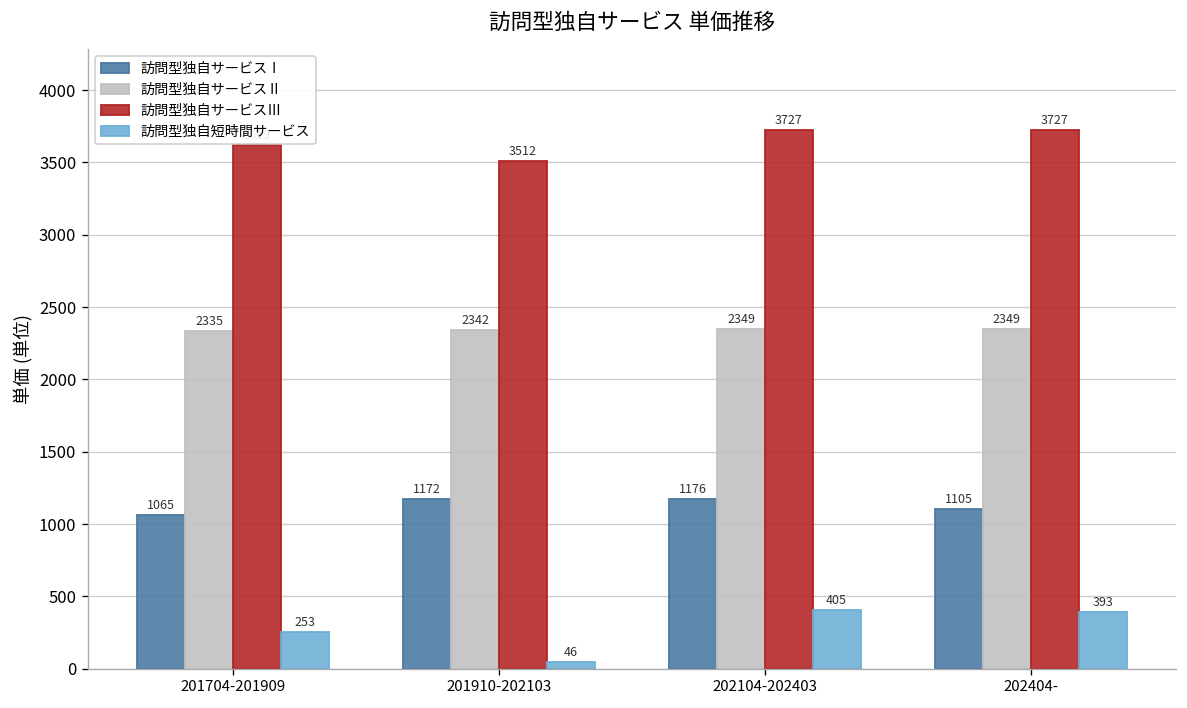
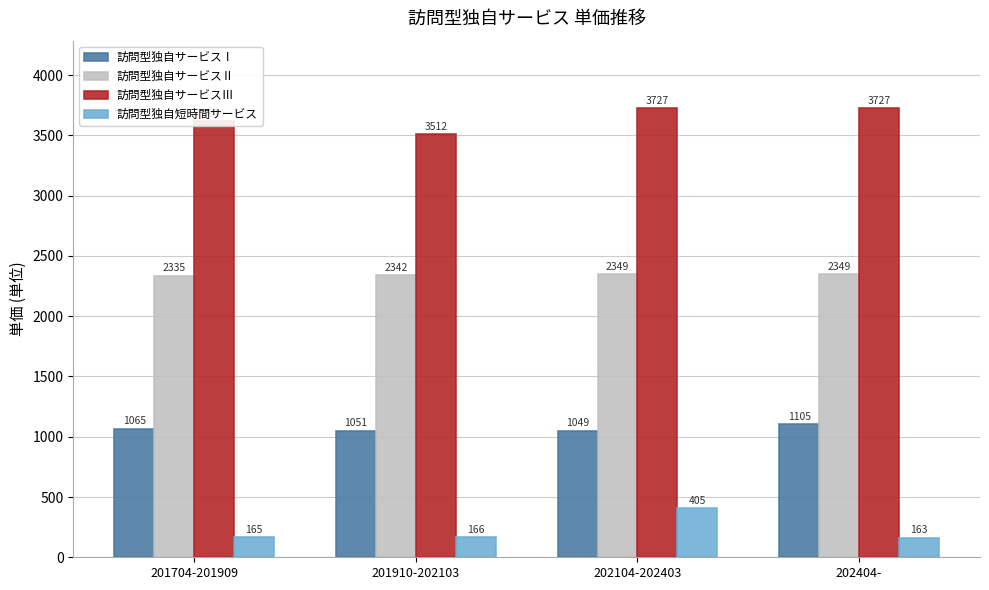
  {
    "訪問型独自サービスⅠ": {
      "201704-201909": 1065,
-     "201910-202103": 1172,
-     "202104-202403": 1176,
+     "201910-202103": 1051,
+     "202104-202403": 1049,
      "202404-": 1105
    },
    "訪問型独自サービスⅡ": {
      "201704-201909": 2335,
      "201910-202103": 2342,
      "202104-202403": 2349,
      "202404-": 2349
    },
    "訪問型独自サービスⅢ": {
      "201910-202103": 3512,
      "202104-202403": 3727,
      "202404-": 3727
    },
    "訪問型独自短時間サービス": {
-     "201704-201909": 253,
-     "201910-202103": 46,
+     "201704-201909": 165,
+     "201910-202103": 166,
      "202104-202403": 405,
-     "202404-": 393
+     "202404-": 163
    }
  }
